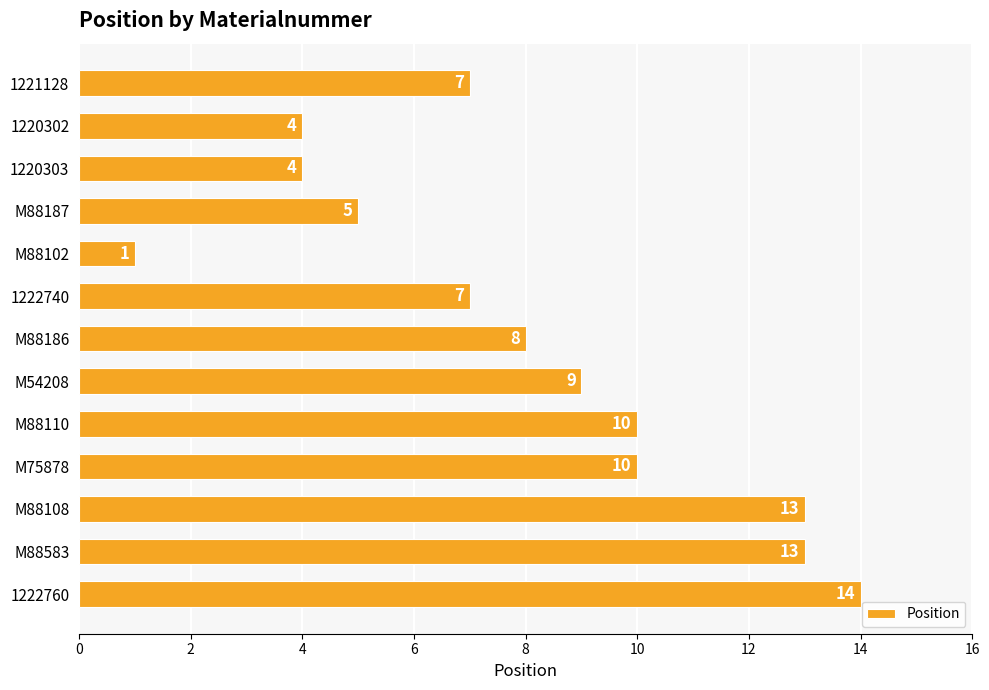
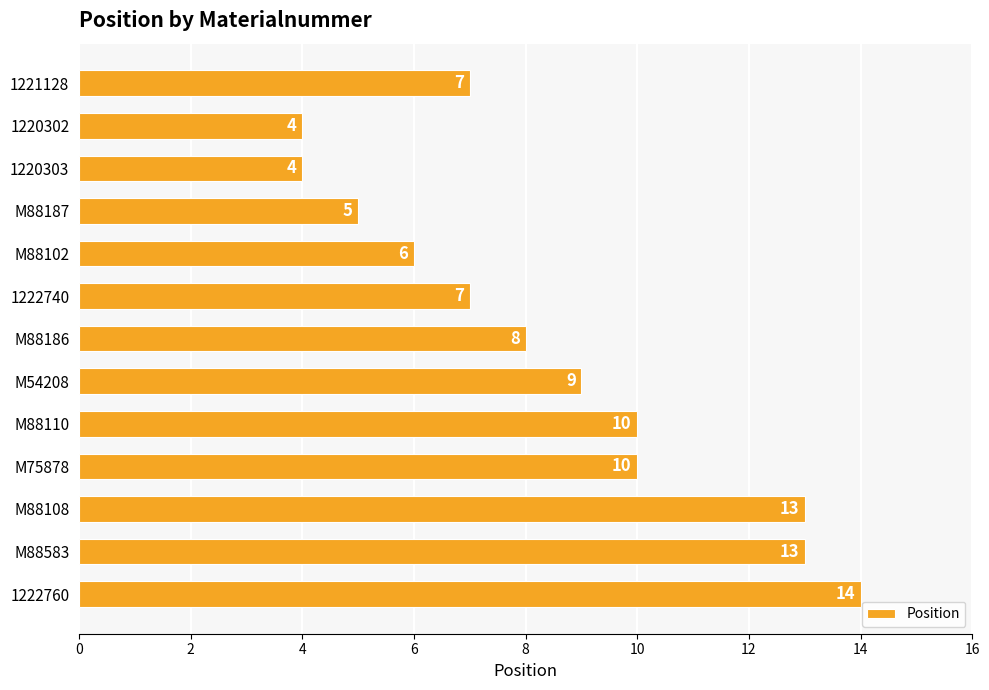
  {
    "1221128": 7,
    "1220302": 4,
    "1220303": 4,
    "M88187": 5,
-   "M88102": 1,
+   "M88102": 6,
    "1222740": 7,
    "M88186": 8,
    "M54208": 9,
    "M88110": 10,
    "M75878": 10,
    "M88108": 13,
    "M88583": 13,
    "1222760": 14
  }
